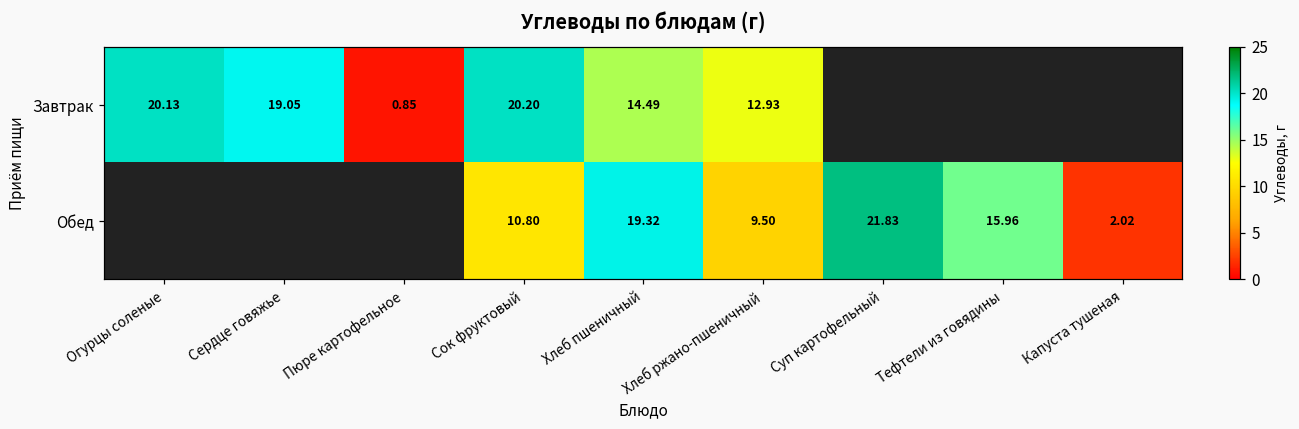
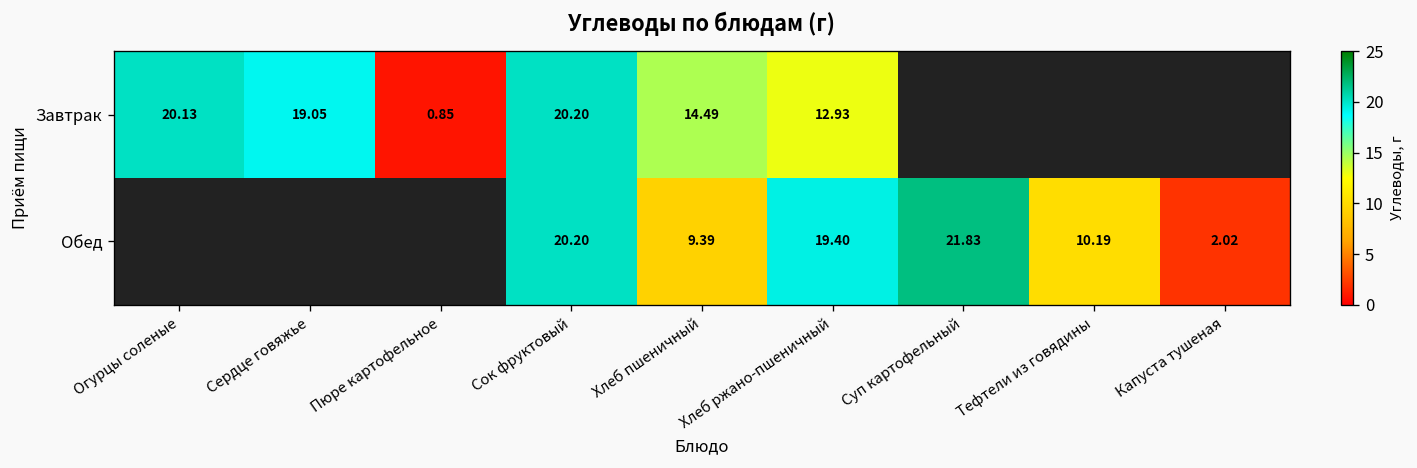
  {
    "Завтрак": {
      "Огурцы соленые": 20.13,
      "Сердце говяжье": 19.05,
      "Пюре картофельное": 0.85,
      "Сок фруктовый": 20.20,
      "Хлеб пшеничный": 14.49,
      "Хлеб ржано-пшеничный": 12.93
    },
    "Обед": {
-     "Сок фруктовый": 10.80,
-     "Хлеб пшеничный": 19.32,
-     "Хлеб ржано-пшеничный": 9.50,
+     "Сок фруктовый": 20.20,
+     "Хлеб пшеничный": 9.39,
+     "Хлеб ржано-пшеничный": 19.40,
      "Суп картофельный": 21.83,
-     "Тефтели из говядины": 15.96,
+     "Тефтели из говядины": 10.19,
      "Капуста тушеная": 2.02
    }
  }
